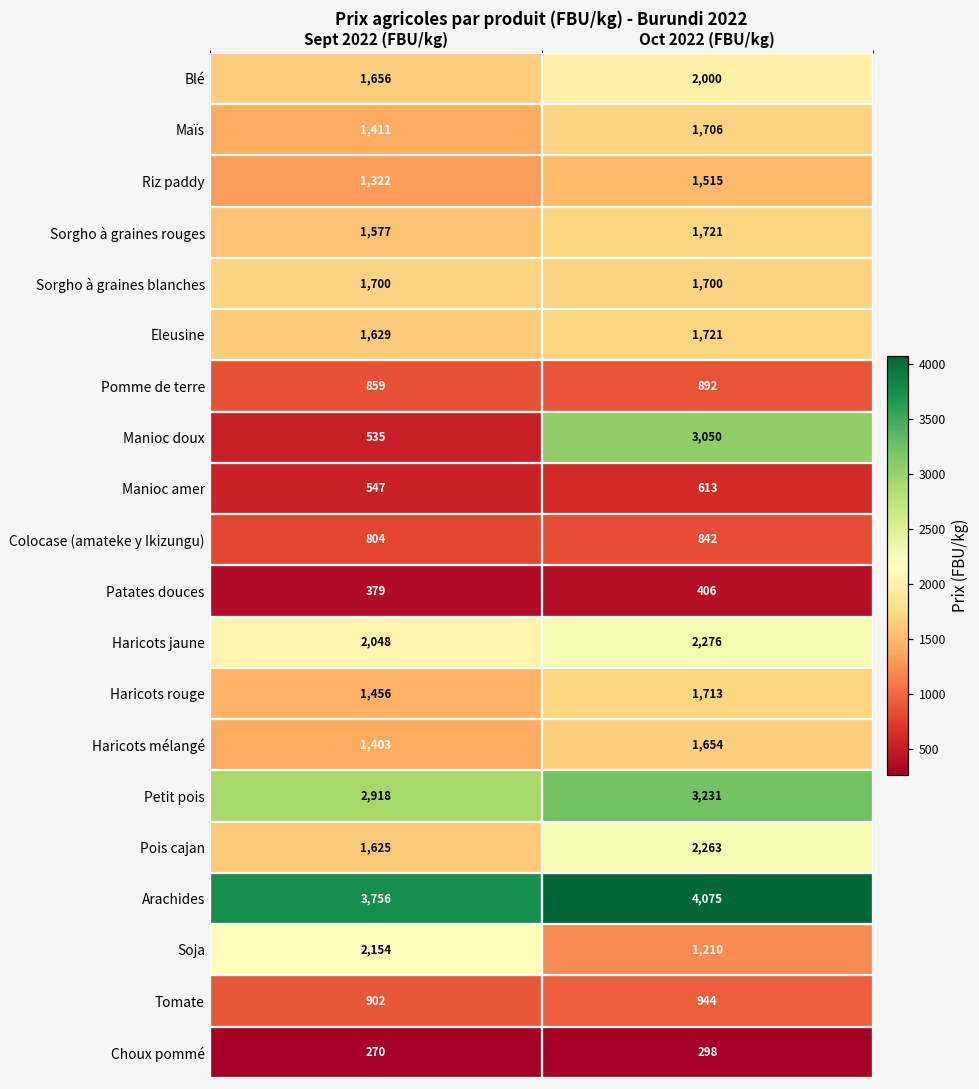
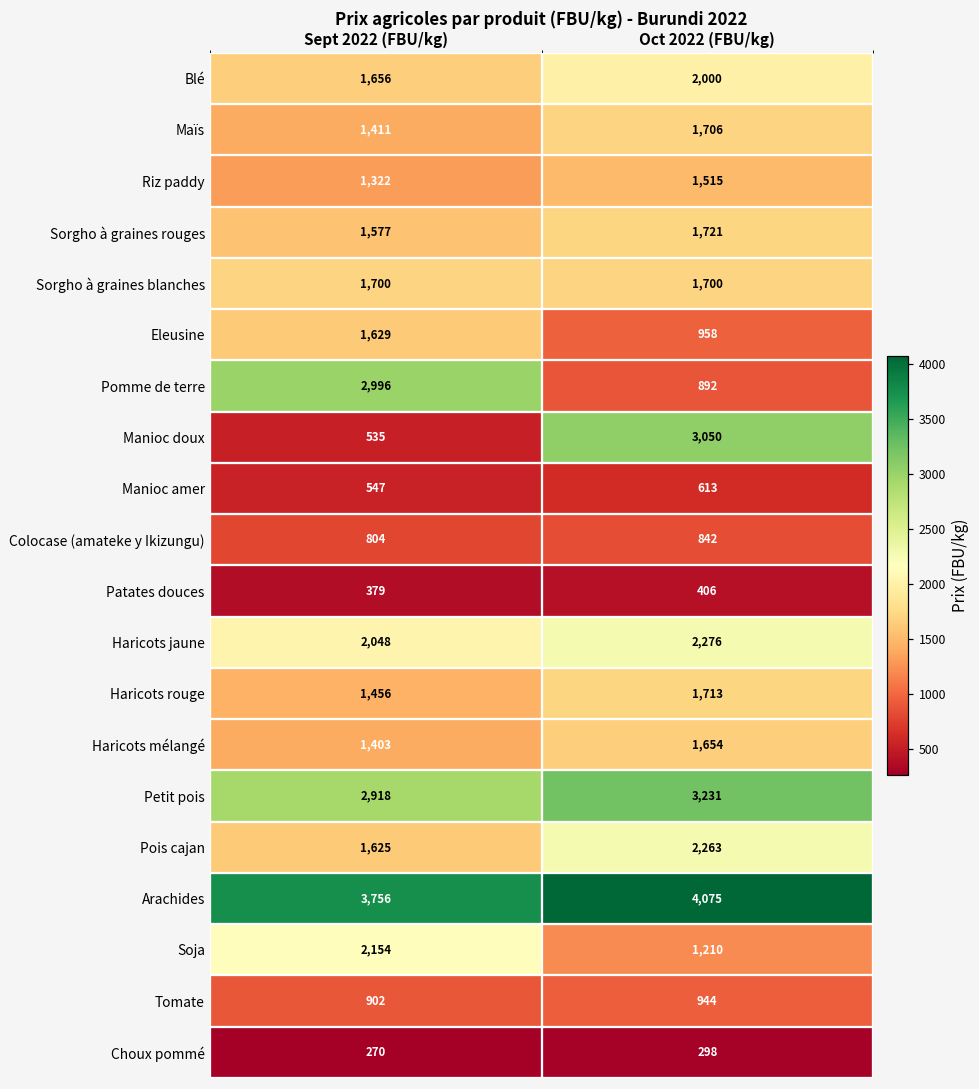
  {
    "Blé": {
      "Sept 2022 (FBU/kg)": "1,656",
      "Oct 2022 (FBU/kg)": "2,000"
    },
    "Maïs": {
      "Sept 2022 (FBU/kg)": "1,411",
      "Oct 2022 (FBU/kg)": "1,706"
    },
    "Riz paddy": {
      "Sept 2022 (FBU/kg)": "1,322",
      "Oct 2022 (FBU/kg)": "1,515"
    },
    "Sorgho à graines rouges": {
      "Sept 2022 (FBU/kg)": "1,577",
      "Oct 2022 (FBU/kg)": "1,721"
    },
    "Sorgho à graines blanches": {
      "Sept 2022 (FBU/kg)": "1,700",
      "Oct 2022 (FBU/kg)": "1,700"
    },
    "Eleusine": {
      "Sept 2022 (FBU/kg)": "1,629",
-     "Oct 2022 (FBU/kg)": "1,721"
+     "Oct 2022 (FBU/kg)": "958"
    },
    "Pomme de terre": {
-     "Sept 2022 (FBU/kg)": "859",
+     "Sept 2022 (FBU/kg)": "2,996",
      "Oct 2022 (FBU/kg)": "892"
    },
    "Manioc doux": {
      "Sept 2022 (FBU/kg)": "535",
      "Oct 2022 (FBU/kg)": "3,050"
    },
    "Manioc amer": {
      "Sept 2022 (FBU/kg)": "547",
      "Oct 2022 (FBU/kg)": "613"
    },
    "Colocase (amateke y Ikizungu)": {
      "Sept 2022 (FBU/kg)": "804",
      "Oct 2022 (FBU/kg)": "842"
    },
    "Patates douces": {
      "Sept 2022 (FBU/kg)": "379",
      "Oct 2022 (FBU/kg)": "406"
    },
    "Haricots jaune": {
      "Sept 2022 (FBU/kg)": "2,048",
      "Oct 2022 (FBU/kg)": "2,276"
    },
    "Haricots rouge": {
      "Sept 2022 (FBU/kg)": "1,456",
      "Oct 2022 (FBU/kg)": "1,713"
    },
    "Haricots mélangé": {
      "Sept 2022 (FBU/kg)": "1,403",
      "Oct 2022 (FBU/kg)": "1,654"
    },
    "Petit pois": {
      "Sept 2022 (FBU/kg)": "2,918",
      "Oct 2022 (FBU/kg)": "3,231"
    },
    "Pois cajan": {
      "Sept 2022 (FBU/kg)": "1,625",
      "Oct 2022 (FBU/kg)": "2,263"
    },
    "Arachides": {
      "Sept 2022 (FBU/kg)": "3,756",
      "Oct 2022 (FBU/kg)": "4,075"
    },
    "Soja": {
      "Sept 2022 (FBU/kg)": "2,154",
      "Oct 2022 (FBU/kg)": "1,210"
    },
    "Tomate": {
      "Sept 2022 (FBU/kg)": "902",
      "Oct 2022 (FBU/kg)": "944"
    },
    "Choux pommé": {
      "Sept 2022 (FBU/kg)": "270",
      "Oct 2022 (FBU/kg)": "298"
    }
  }
